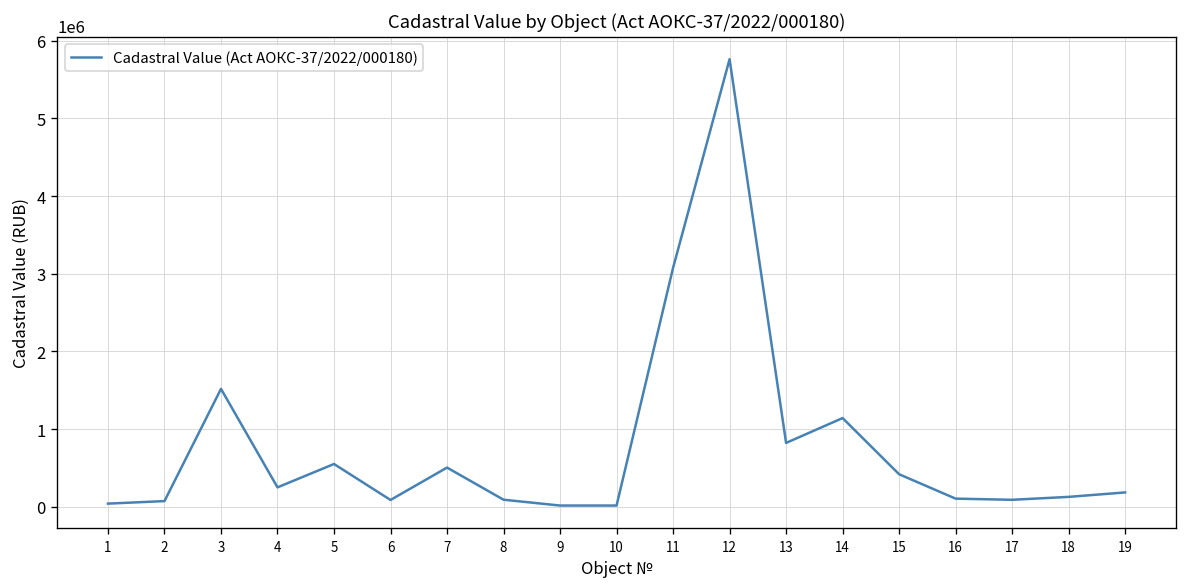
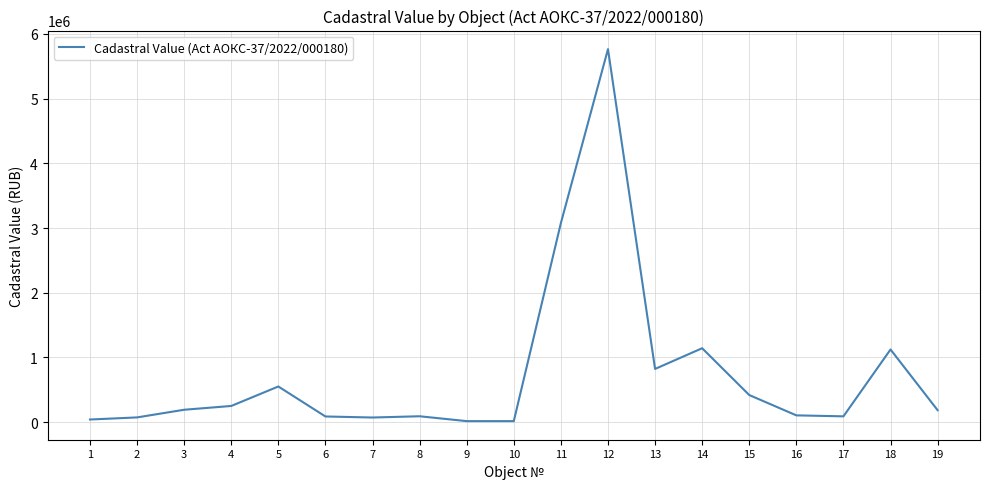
  {
    "1": 0,
    "2": 100000,
-   "3": 1500000,
+   "3": 200000,
    "4": 300000,
    "5": 600000,
    "6": 100000,
-   "7": 500000,
+   "7": 100000,
    "8": 100000,
    "9": 0,
    "10": 0,
    "11": 3100000,
    "12": 5800000,
    "13": 800000,
    "14": 1100000,
    "15": 400000,
    "16": 100000,
    "17": 100000,
-   "18": 100000,
+   "18": 1100000,
    "19": 200000
  }
